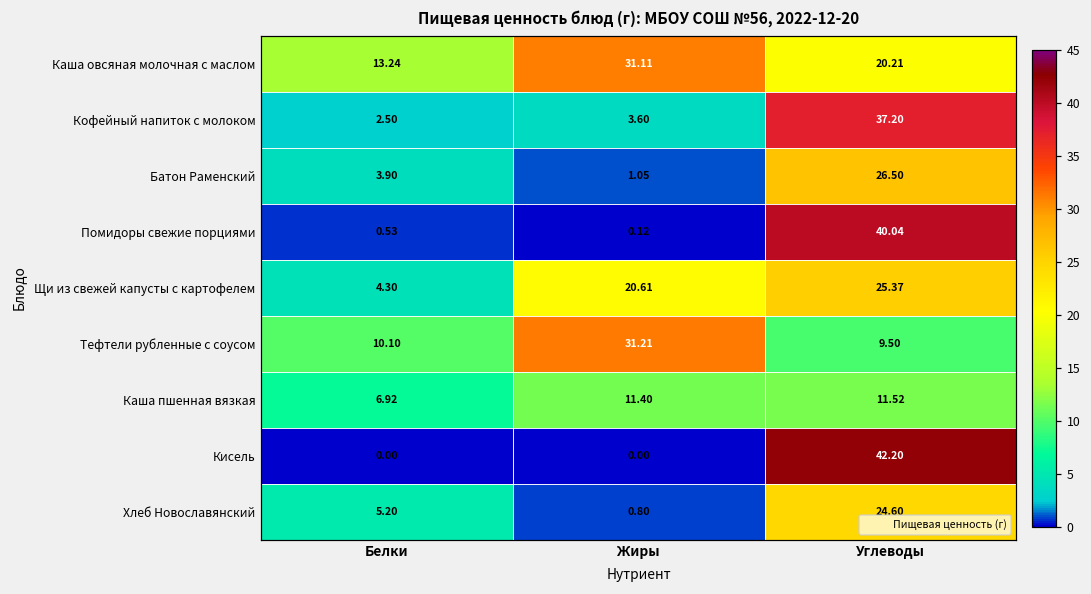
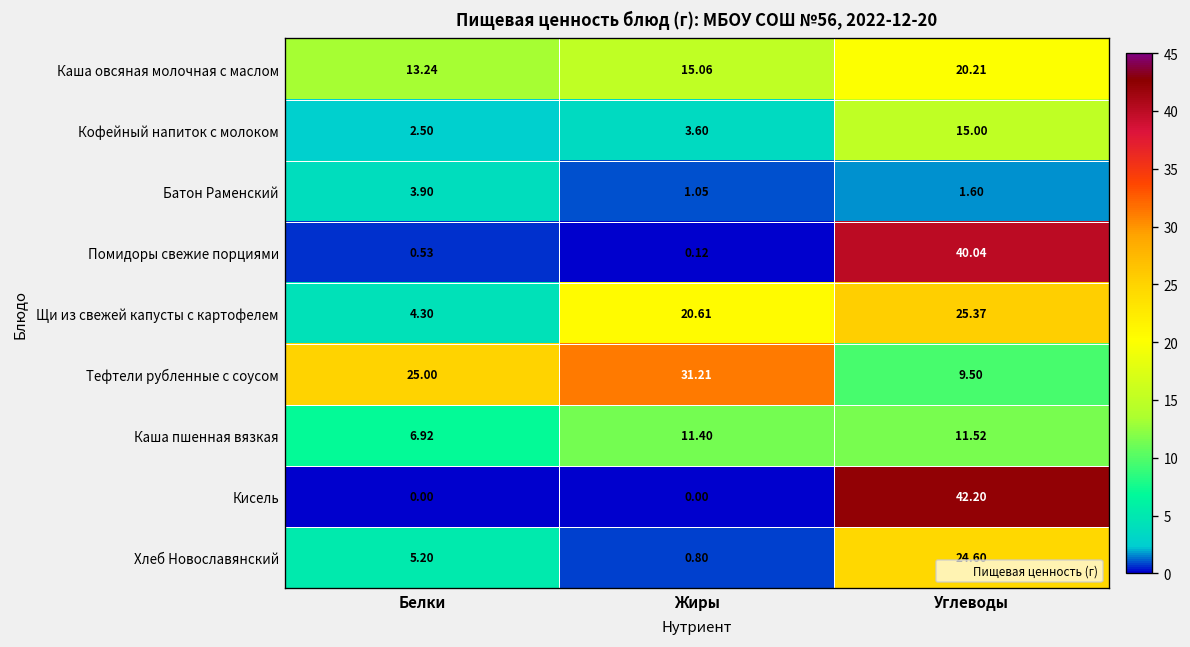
  {
    "Каша овсяная молочная с маслом": {
      "Белки": 13.24,
-     "Жиры": 31.11,
+     "Жиры": 15.06,
      "Углеводы": 20.21
    },
    "Кофейный напиток с молоком": {
      "Белки": 2.50,
      "Жиры": 3.60,
-     "Углеводы": 37.20
+     "Углеводы": 15.00
    },
    "Батон Раменский": {
      "Белки": 3.90,
      "Жиры": 1.05,
-     "Углеводы": 26.50
+     "Углеводы": 1.60
    },
    "Помидоры свежие порциями": {
      "Белки": 0.53,
      "Жиры": 0.12,
      "Углеводы": 40.04
    },
    "Щи из свежей капусты с картофелем": {
      "Белки": 4.30,
      "Жиры": 20.61,
      "Углеводы": 25.37
    },
    "Тефтели рубленные с соусом": {
-     "Белки": 10.10,
+     "Белки": 25.00,
      "Жиры": 31.21,
      "Углеводы": 9.50
    },
    "Каша пшенная вязкая": {
      "Белки": 6.92,
      "Жиры": 11.40,
      "Углеводы": 11.52
    },
    "Кисель": {
      "Белки": 0.00,
      "Жиры": 0.00,
      "Углеводы": 42.20
    },
    "Хлеб Новославянский": {
      "Белки": 5.20,
      "Жиры": 0.80
    }
  }
